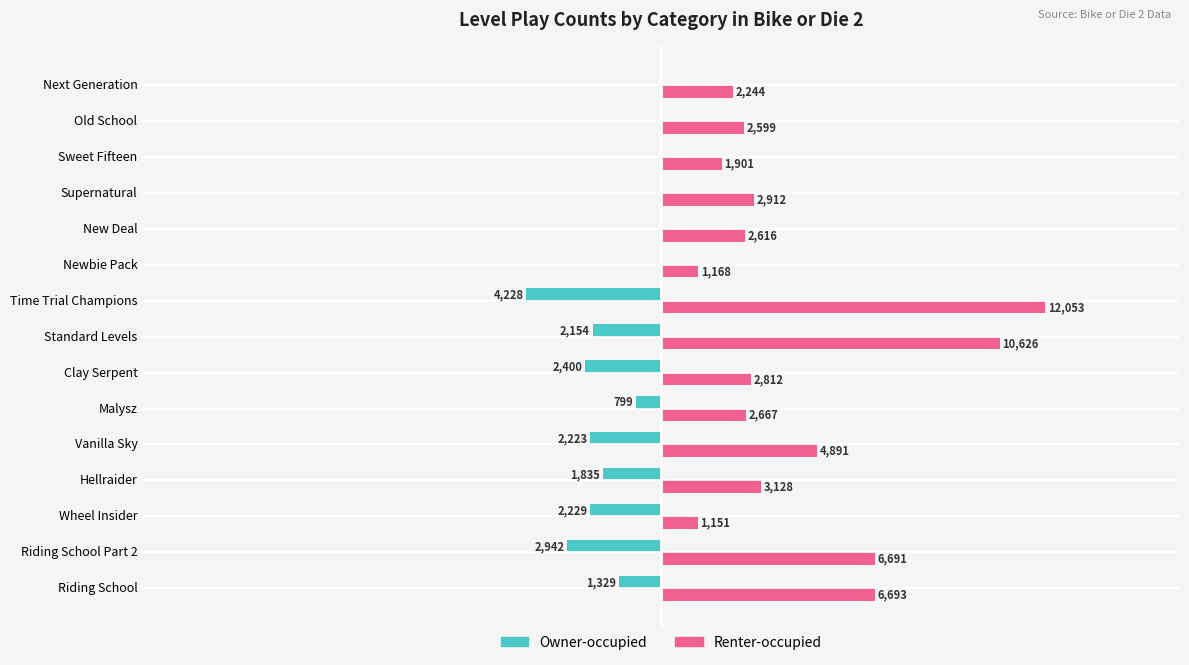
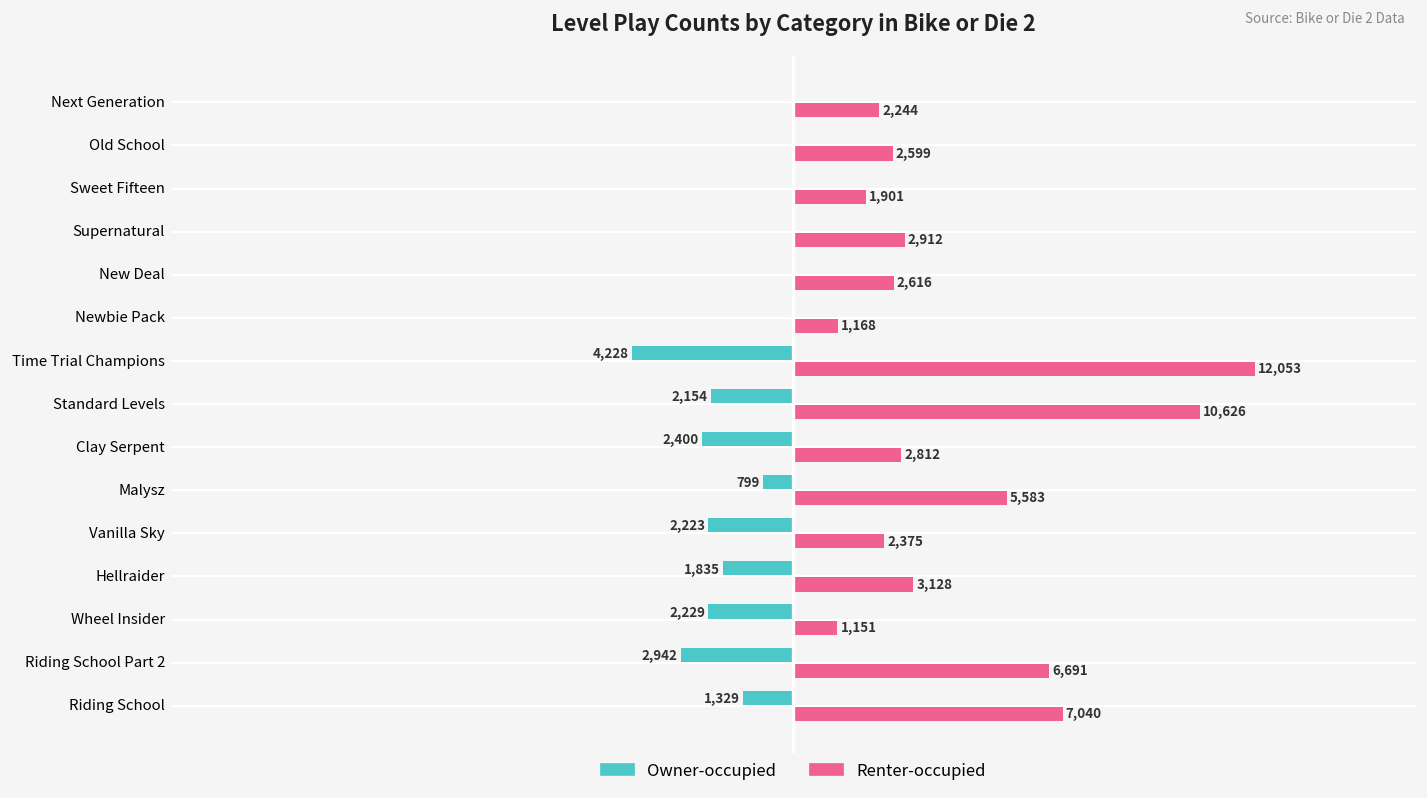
  {
    "Renter-occupied": {
      "Next Generation": "2,244",
      "Old School": "2,599",
      "Sweet Fifteen": "1,901",
      "Supernatural": "2,912",
      "New Deal": "2,616",
      "Newbie Pack": "1,168",
      "Time Trial Champions": "12,053",
      "Standard Levels": "10,626",
      "Clay Serpent": "2,812",
-     "Malysz": "2,667",
-     "Vanilla Sky": "4,891",
+     "Malysz": "5,583",
+     "Vanilla Sky": "2,375",
      "Hellraider": "3,128",
      "Wheel Insider": "1,151",
      "Riding School Part 2": "6,691",
-     "Riding School": "6,693"
+     "Riding School": "7,040"
    }
  }
